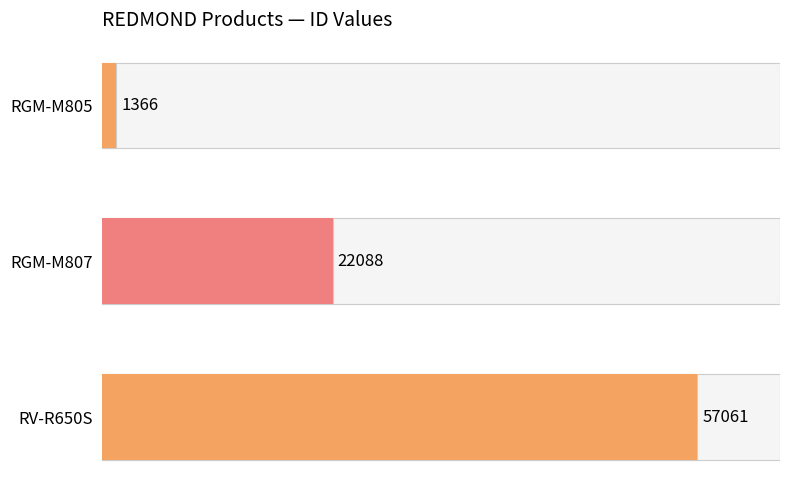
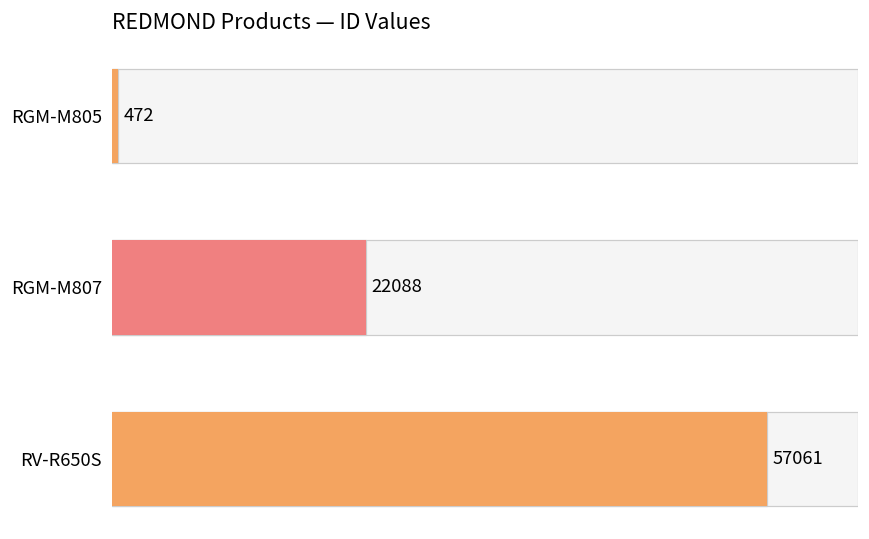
  {
-   "RGM-M805": 1366,
+   "RGM-M805": 472,
    "RGM-M807": 22088,
    "RV-R650S": 57061
  }
